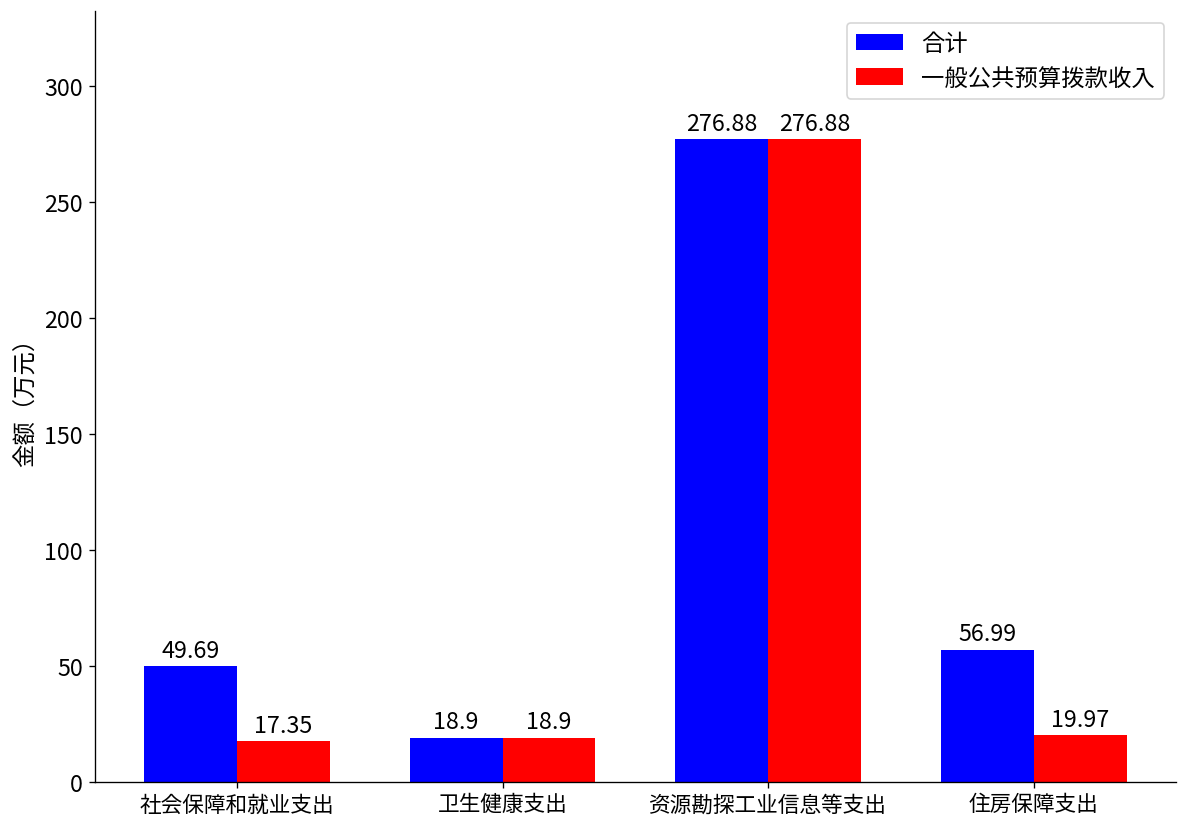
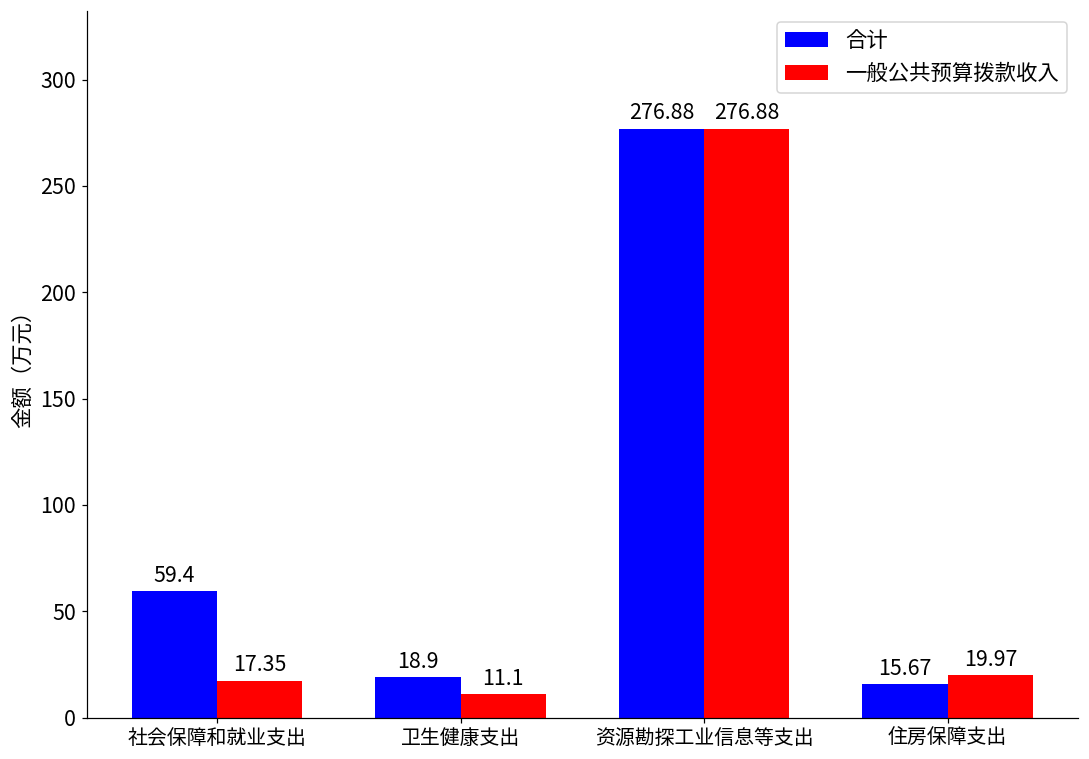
  {
    "合计": {
-     "社会保障和就业支出": 49.69,
+     "社会保障和就业支出": 59.4,
      "卫生健康支出": 18.9,
      "资源勘探工业信息等支出": 276.88,
-     "住房保障支出": 56.99
+     "住房保障支出": 15.67
    },
    "一般公共预算拨款收入": {
      "社会保障和就业支出": 17.35,
-     "卫生健康支出": 18.9,
+     "卫生健康支出": 11.1,
      "资源勘探工业信息等支出": 276.88,
      "住房保障支出": 19.97
    }
  }
